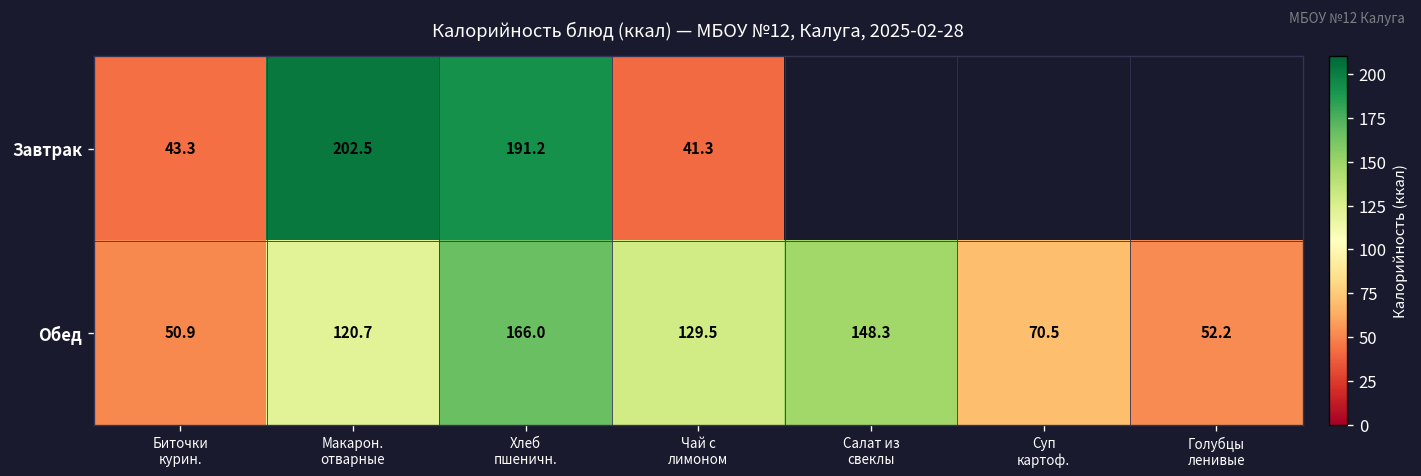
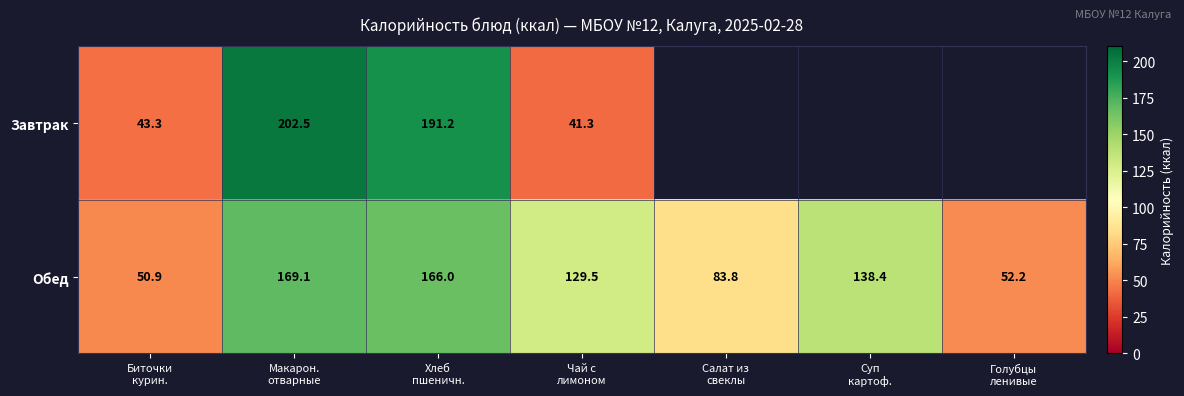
  {
    "Завтрак": {
      "Биточки курин.": 43.3,
      "Макарон. отварные": 202.5,
      "Хлеб пшеничн.": 191.2,
      "Чай с лимоном": 41.3
    },
    "Обед": {
      "Биточки курин.": 50.9,
-     "Макарон. отварные": 120.7,
+     "Макарон. отварные": 169.1,
      "Хлеб пшеничн.": 166.0,
      "Чай с лимоном": 129.5,
-     "Салат из свеклы": 148.3,
-     "Суп картоф.": 70.5,
+     "Салат из свеклы": 83.8,
+     "Суп картоф.": 138.4,
      "Голубцы ленивые": 52.2
    }
  }
